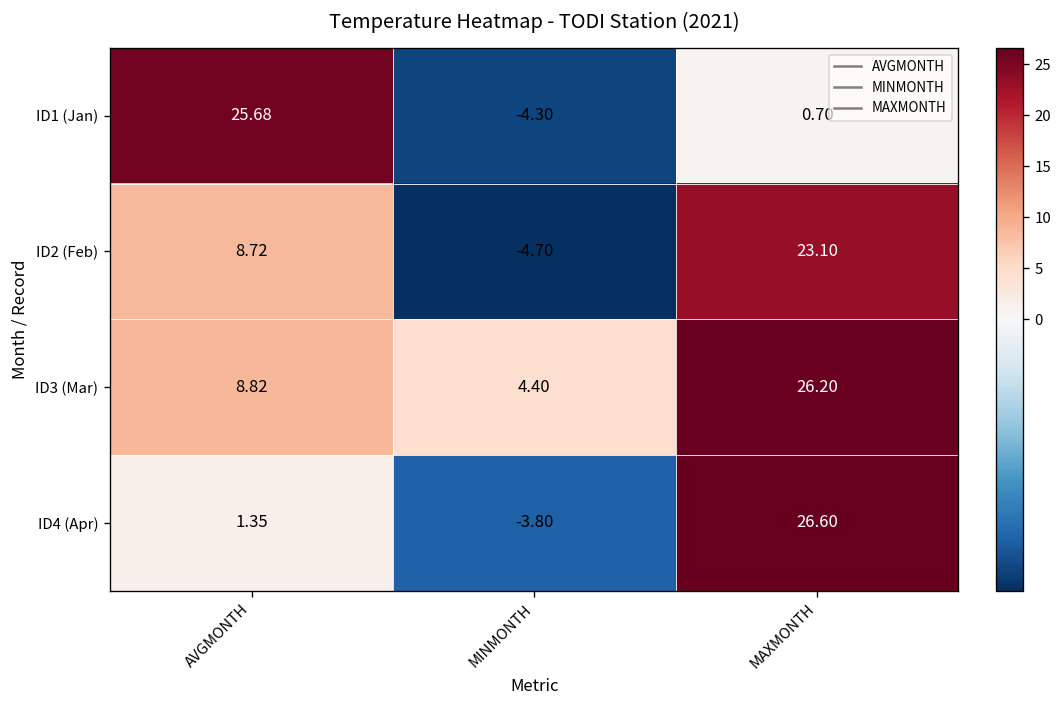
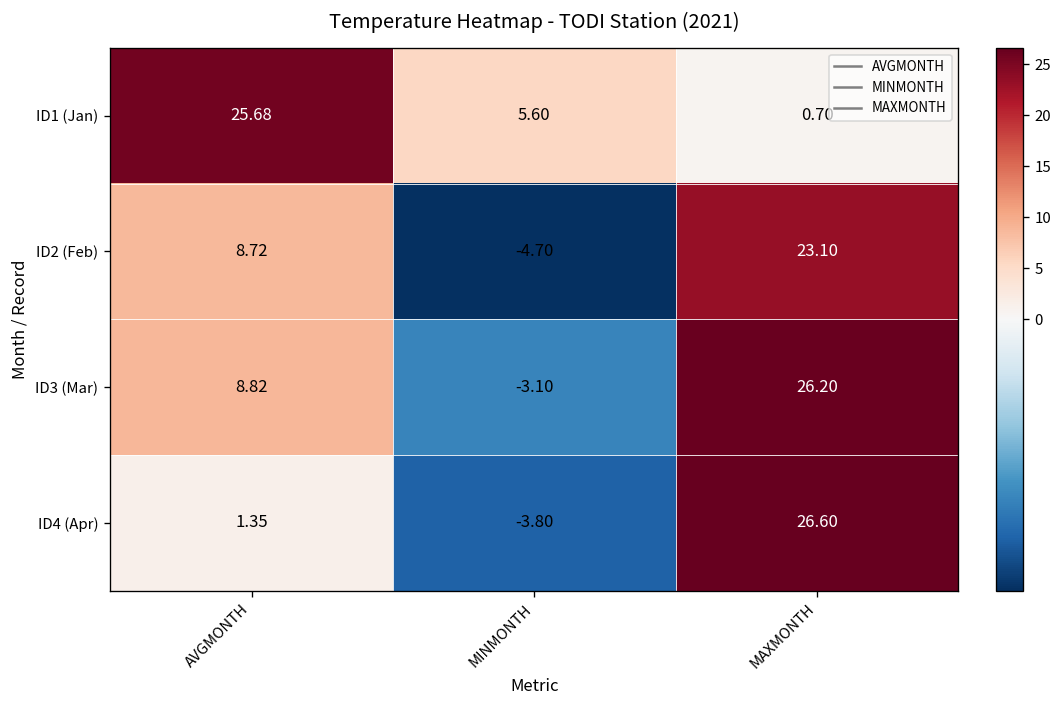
  {
    "ID1 (Jan)": {
      "AVGMONTH": 25.68,
-     "MINMONTH": -4.30
+     "MINMONTH": 5.60
    },
    "ID2 (Feb)": {
      "AVGMONTH": 8.72,
      "MINMONTH": -4.70,
      "MAXMONTH": 23.10
    },
    "ID3 (Mar)": {
      "AVGMONTH": 8.82,
-     "MINMONTH": 4.40,
+     "MINMONTH": -3.10,
      "MAXMONTH": 26.20
    },
    "ID4 (Apr)": {
      "AVGMONTH": 1.35,
      "MINMONTH": -3.80,
      "MAXMONTH": 26.60
    }
  }
